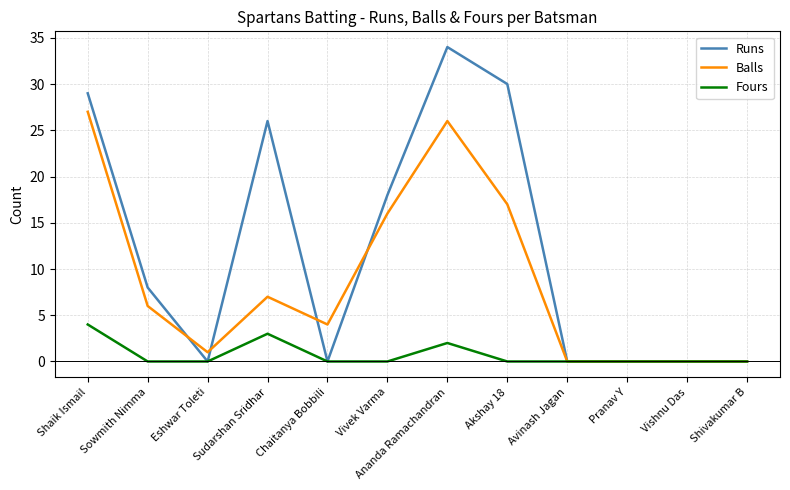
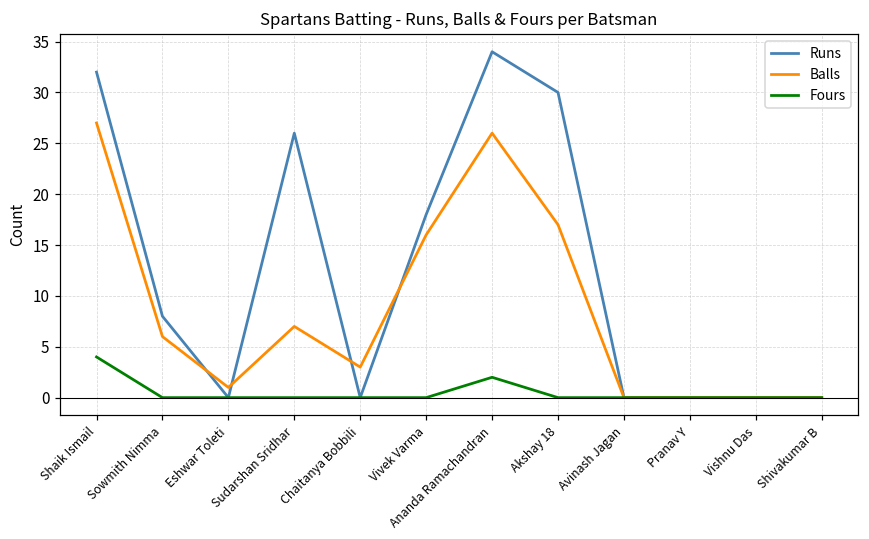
  {
    "Runs": {
-     "Shaik Ismail": 29,
+     "Shaik Ismail": 32,
      "Sowmith Nimma": 8,
      "Sudarshan Sridhar": 26,
      "Vivek Varma": 18,
      "Ananda Ramachandran": 34,
      "Akshay 18": 30
    },
    "Balls": {
      "Shaik Ismail": 27,
      "Sowmith Nimma": 6,
      "Eshwar Toleti": 1,
      "Sudarshan Sridhar": 7,
-     "Chaitanya Bobbili": 4,
+     "Chaitanya Bobbili": 3,
      "Vivek Varma": 16,
      "Ananda Ramachandran": 26,
      "Akshay 18": 17
    },
    "Fours": {
      "Shaik Ismail": 4,
      "Sowmith Nimma": 0,
-     "Sudarshan Sridhar": 3,
+     "Sudarshan Sridhar": 0,
      "Vivek Varma": 0,
      "Ananda Ramachandran": 2,
      "Akshay 18": 0
    }
  }
